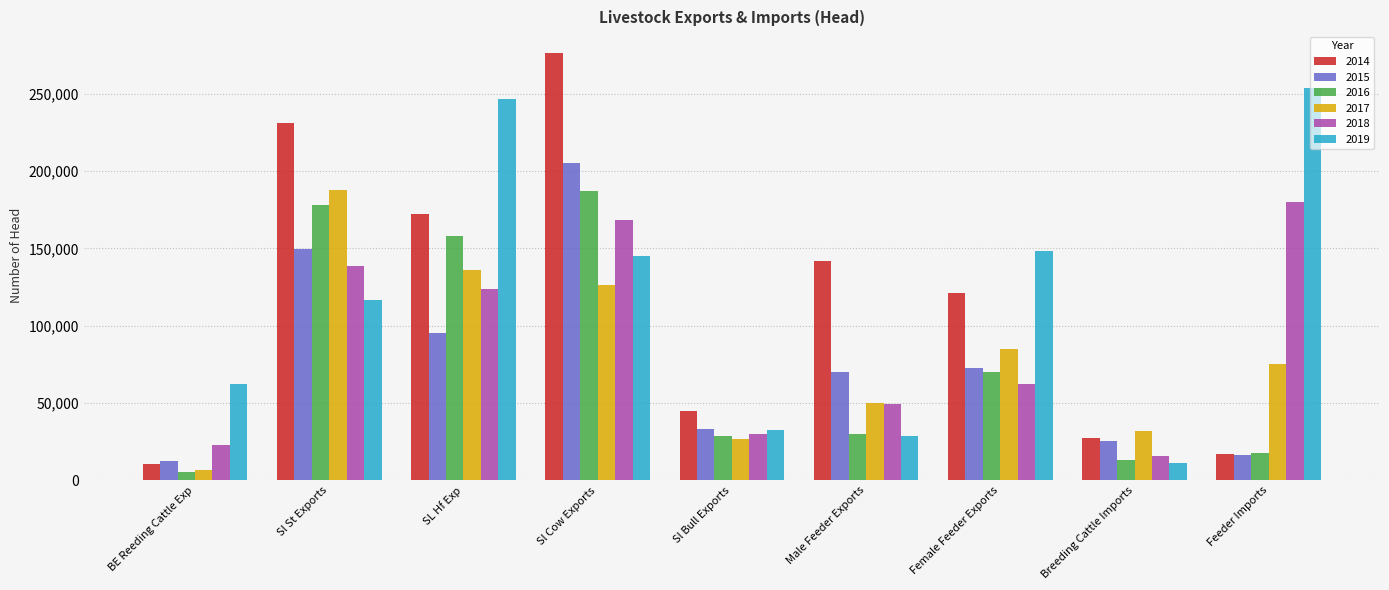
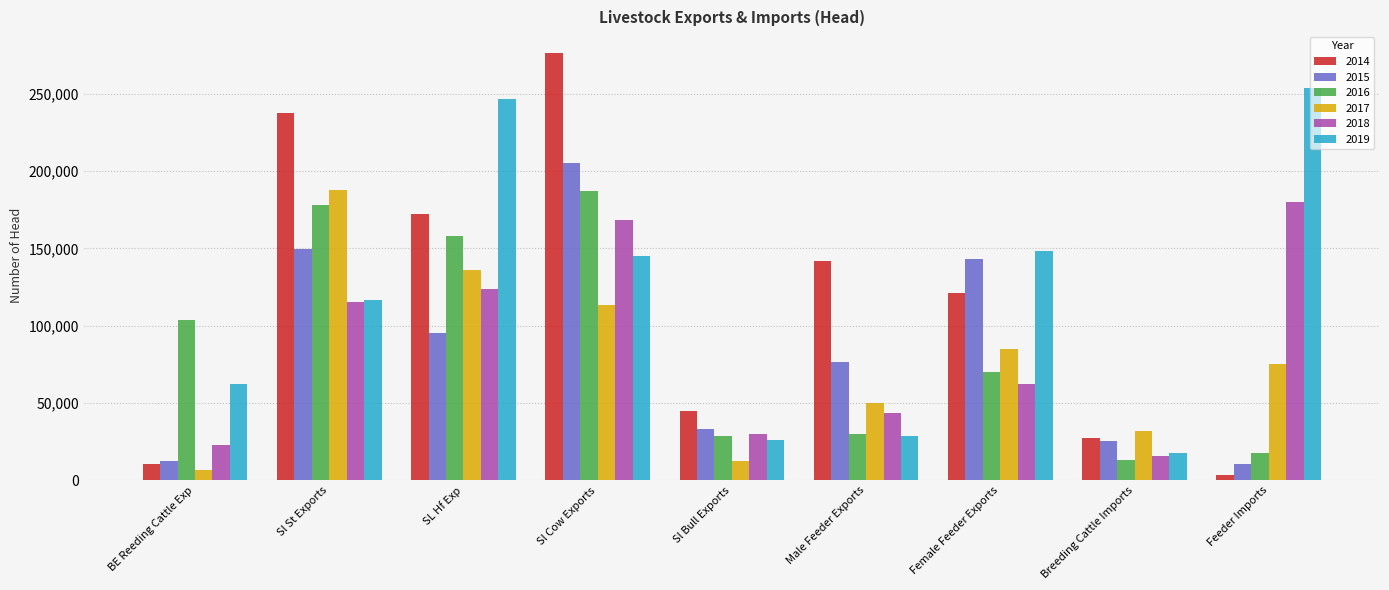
  {
    "2014": {
      "BE Reeding Cattle Exp": "10,000",
-     "Sl St Exports": "231,000",
+     "Sl St Exports": "238,000",
      "SL Hf Exp": "172,000",
      "Sl Cow Exports": "277,000",
      "Sl Bull Exports": "45,000",
      "Male Feeder Exports": "142,000",
      "Female Feeder Exports": "121,000",
      "Breeding Cattle Imports": "27,000",
-     "Feeder Imports": "17,000"
+     "Feeder Imports": "3,000"
    },
    "2015": {
      "BE Reeding Cattle Exp": "13,000",
      "Sl St Exports": "150,000",
      "SL Hf Exp": "95,000",
      "Sl Cow Exports": "205,000",
      "Sl Bull Exports": "33,000",
-     "Male Feeder Exports": "70,000",
-     "Female Feeder Exports": "73,000",
+     "Male Feeder Exports": "77,000",
+     "Female Feeder Exports": "143,000",
      "Breeding Cattle Imports": "25,000",
-     "Feeder Imports": "16,000"
+     "Feeder Imports": "11,000"
    },
    "2016": {
-     "BE Reeding Cattle Exp": "5,000",
+     "BE Reeding Cattle Exp": "104,000",
      "Sl St Exports": "178,000",
      "SL Hf Exp": "158,000",
      "Sl Cow Exports": "187,000",
      "Sl Bull Exports": "29,000",
      "Male Feeder Exports": "30,000",
      "Female Feeder Exports": "70,000",
      "Breeding Cattle Imports": "13,000",
      "Feeder Imports": "17,000"
    },
    "2017": {
      "BE Reeding Cattle Exp": "7,000",
      "Sl St Exports": "188,000",
      "SL Hf Exp": "136,000",
-     "Sl Cow Exports": "126,000",
-     "Sl Bull Exports": "27,000",
+     "Sl Cow Exports": "113,000",
+     "Sl Bull Exports": "12,000",
      "Male Feeder Exports": "50,000",
      "Female Feeder Exports": "85,000",
      "Breeding Cattle Imports": "32,000",
      "Feeder Imports": "75,000"
    },
    "2018": {
      "BE Reeding Cattle Exp": "23,000",
-     "Sl St Exports": "139,000",
+     "Sl St Exports": "115,000",
      "SL Hf Exp": "124,000",
      "Sl Cow Exports": "168,000",
      "Sl Bull Exports": "30,000",
-     "Male Feeder Exports": "49,000",
+     "Male Feeder Exports": "43,000",
      "Female Feeder Exports": "63,000",
      "Breeding Cattle Imports": "16,000",
      "Feeder Imports": "180,000"
    },
    "2019": {
      "BE Reeding Cattle Exp": "63,000",
      "Sl St Exports": "117,000",
      "SL Hf Exp": "247,000",
      "Sl Cow Exports": "145,000",
-     "Sl Bull Exports": "33,000",
+     "Sl Bull Exports": "26,000",
      "Male Feeder Exports": "28,000",
      "Female Feeder Exports": "148,000",
-     "Breeding Cattle Imports": "11,000"
+     "Breeding Cattle Imports": "18,000"
    }
  }
